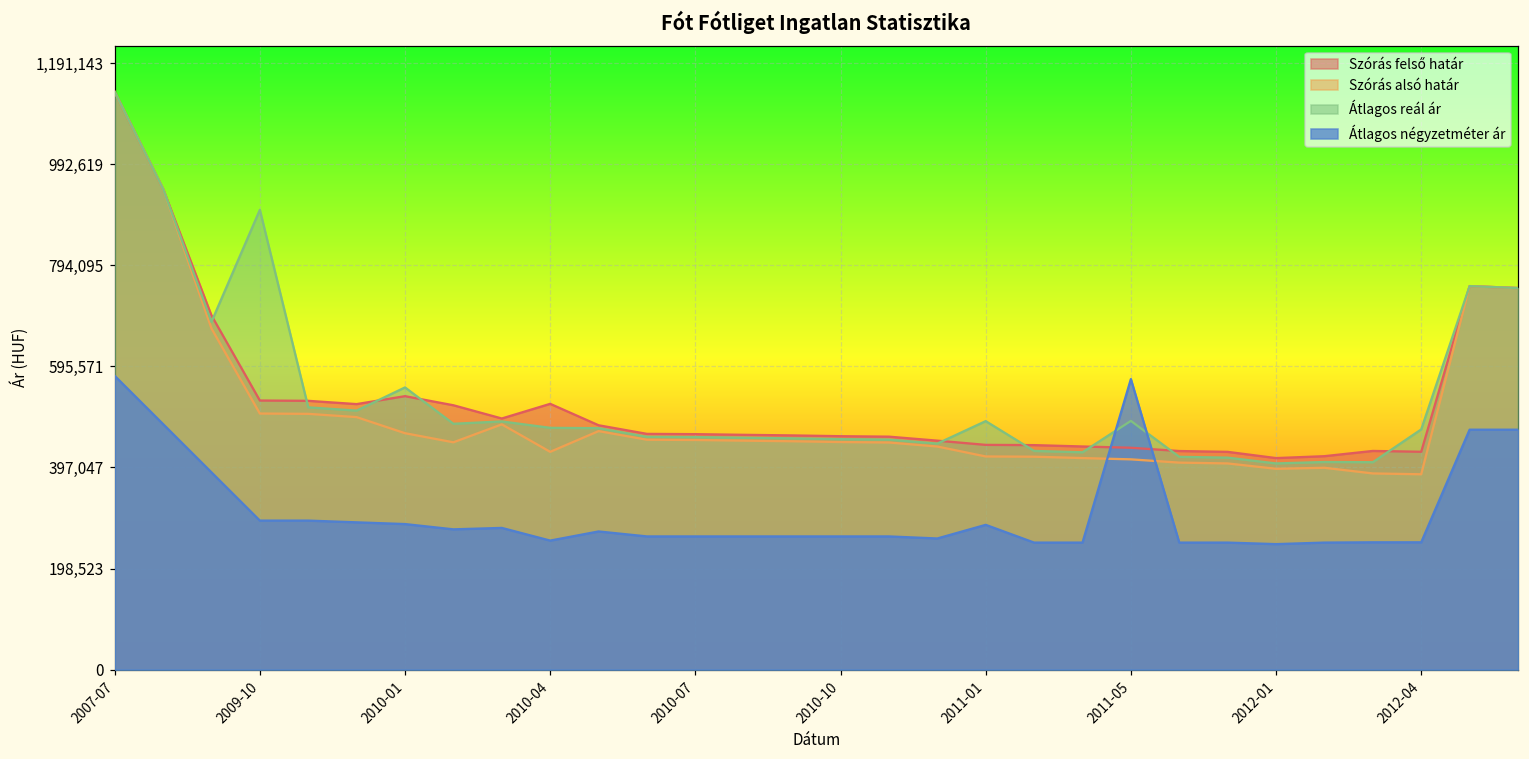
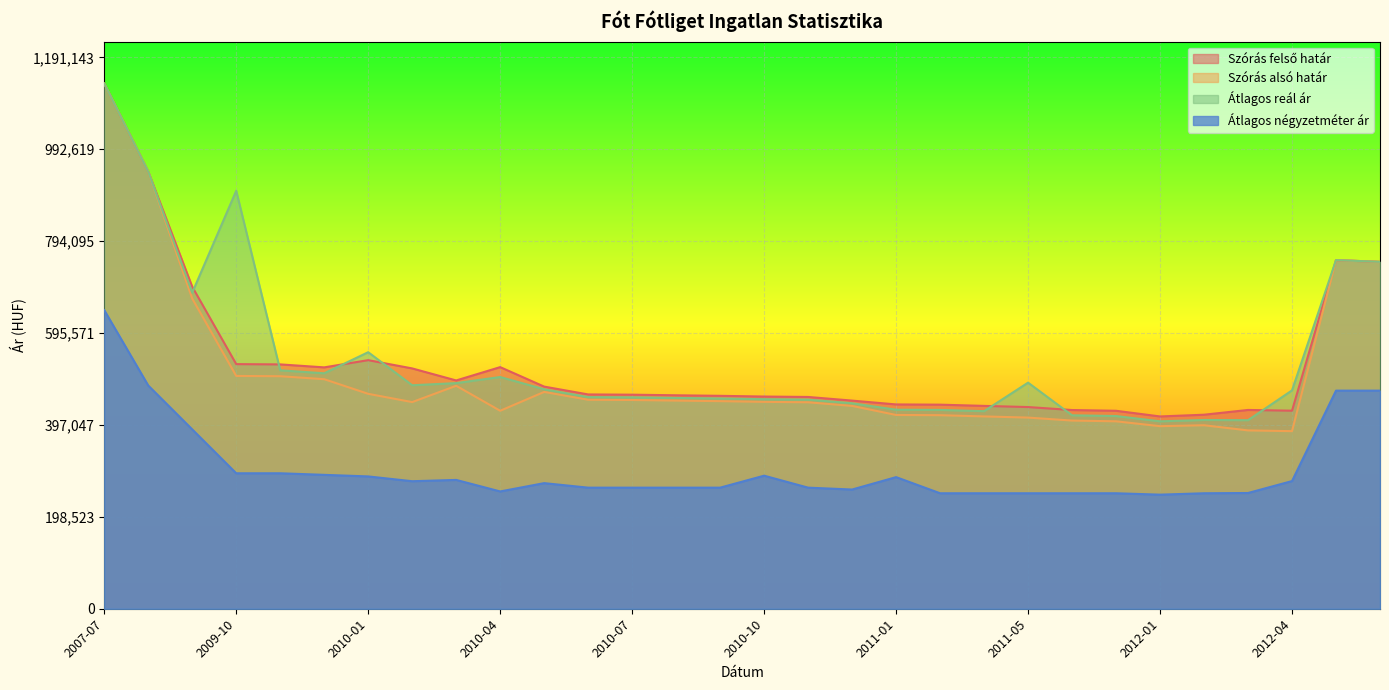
  {
    "Átlagos reál ár": {
      "2009-10": "900,000",
      "2010-01": "550,000",
-     "2010-04": "470,000",
+     "2010-04": "500,000",
      "2010-07": "460,000",
      "2010-10": "450,000",
-     "2011-01": "490,000",
+     "2011-01": "430,000",
      "2011-05": "490,000",
      "2012-01": "400,000",
      "2012-04": "470,000"
    },
    "Átlagos négyzetméter ár": {
-     "2007-07": "580,000",
+     "2007-07": "650,000",
      "2009-10": "290,000",
      "2010-01": "290,000",
      "2010-04": "250,000",
      "2010-07": "260,000",
-     "2010-10": "260,000",
+     "2010-10": "290,000",
      "2011-01": "280,000",
-     "2011-05": "570,000",
+     "2011-05": "250,000",
      "2012-01": "250,000",
-     "2012-04": "250,000"
+     "2012-04": "280,000"
    }
  }
